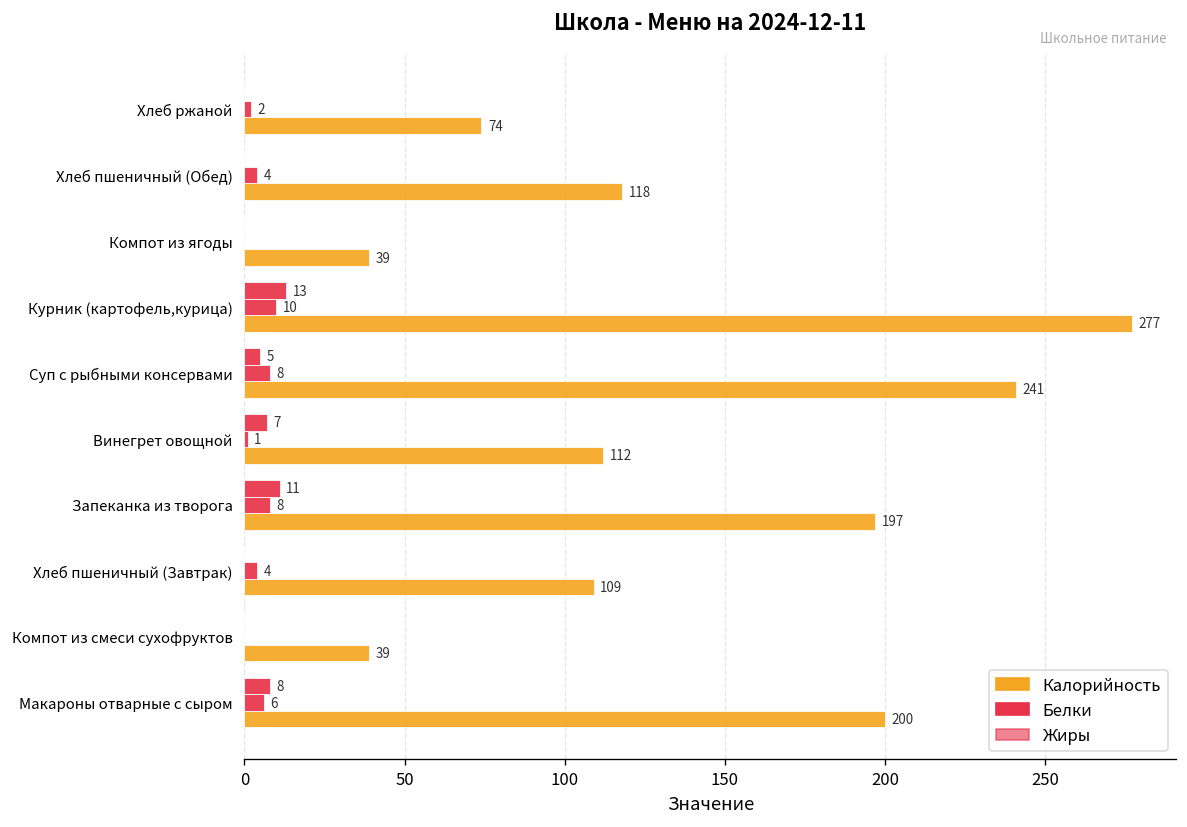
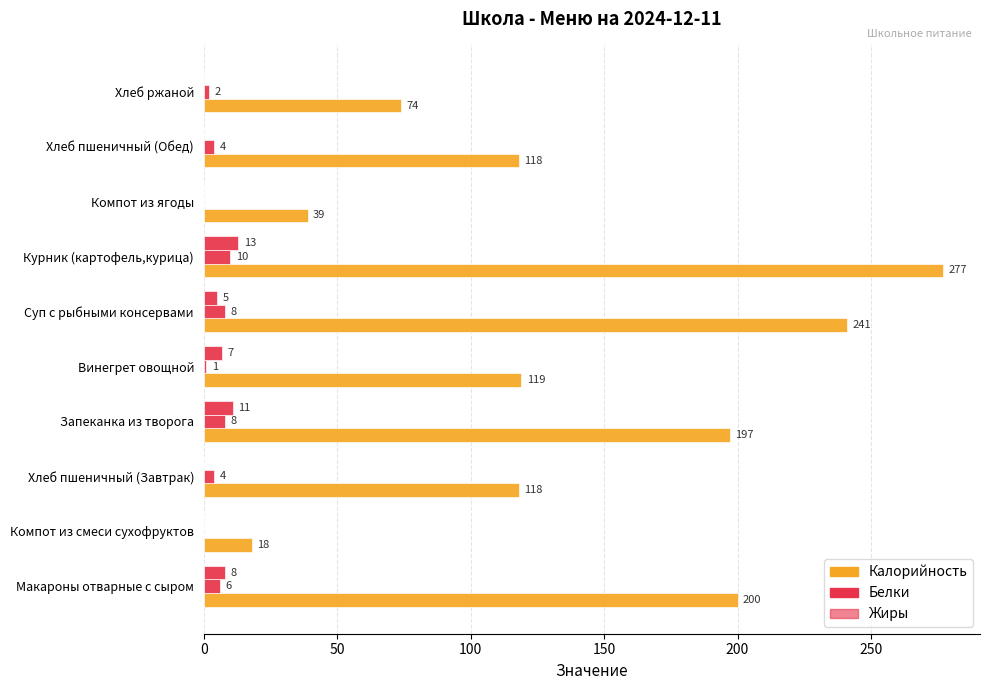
  {
    "Калорийность": {
      "Хлеб ржаной": 74,
      "Хлеб пшеничный (Обед)": 118,
      "Компот из ягоды": 39,
      "Курник (картофель,курица)": 277,
      "Суп с рыбными консервами": 241,
-     "Винегрет овощной": 112,
+     "Винегрет овощной": 119,
      "Запеканка из творога": 197,
-     "Хлеб пшеничный (Завтрак)": 109,
-     "Компот из смеси сухофруктов": 39,
+     "Хлеб пшеничный (Завтрак)": 118,
+     "Компот из смеси сухофруктов": 18,
      "Макароны отварные с сыром": 200
    }
  }
